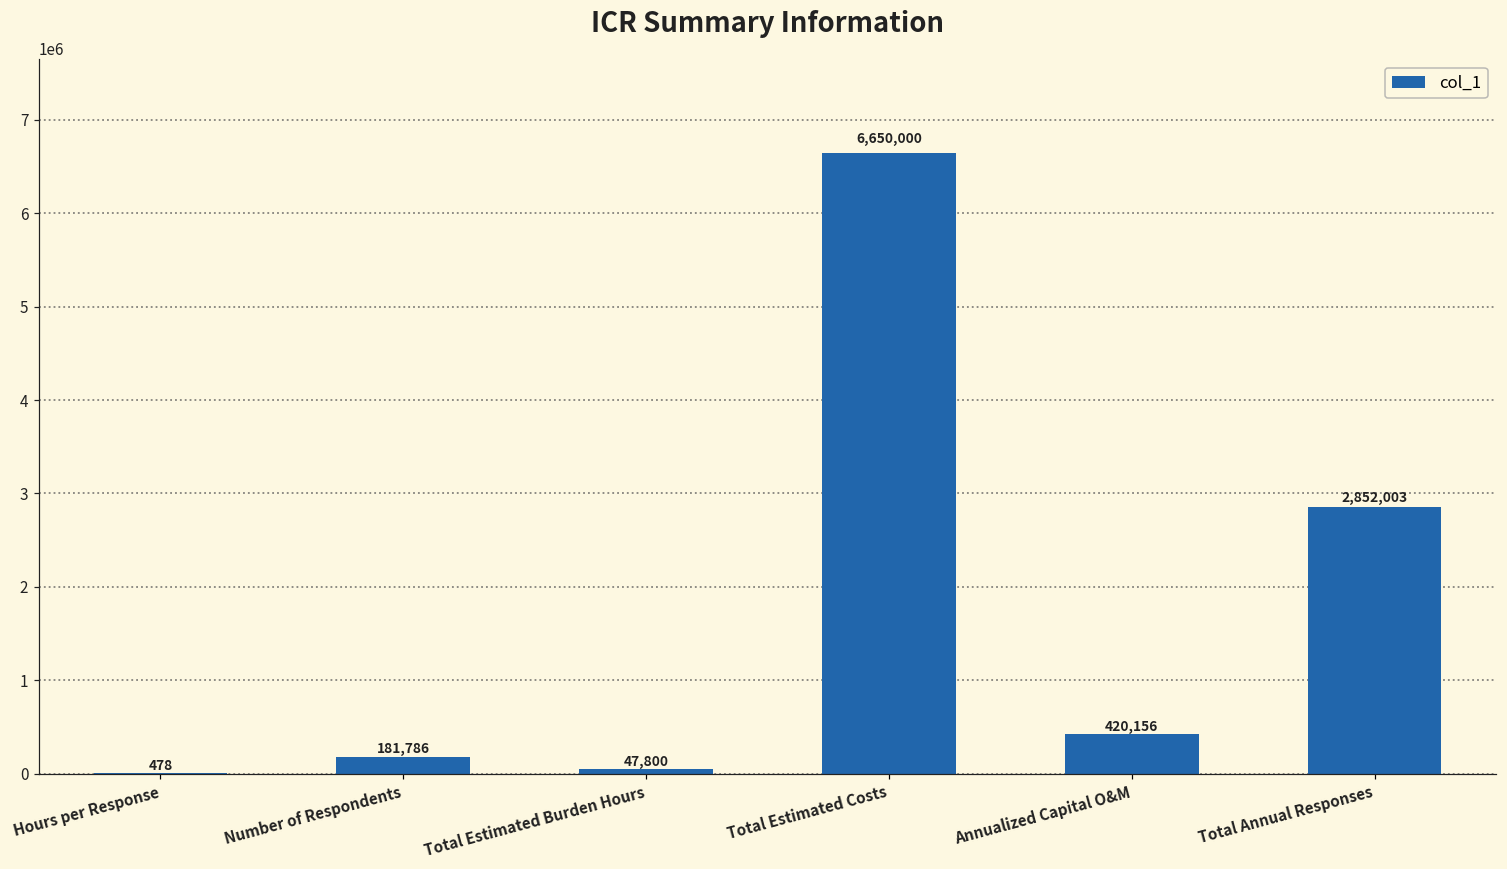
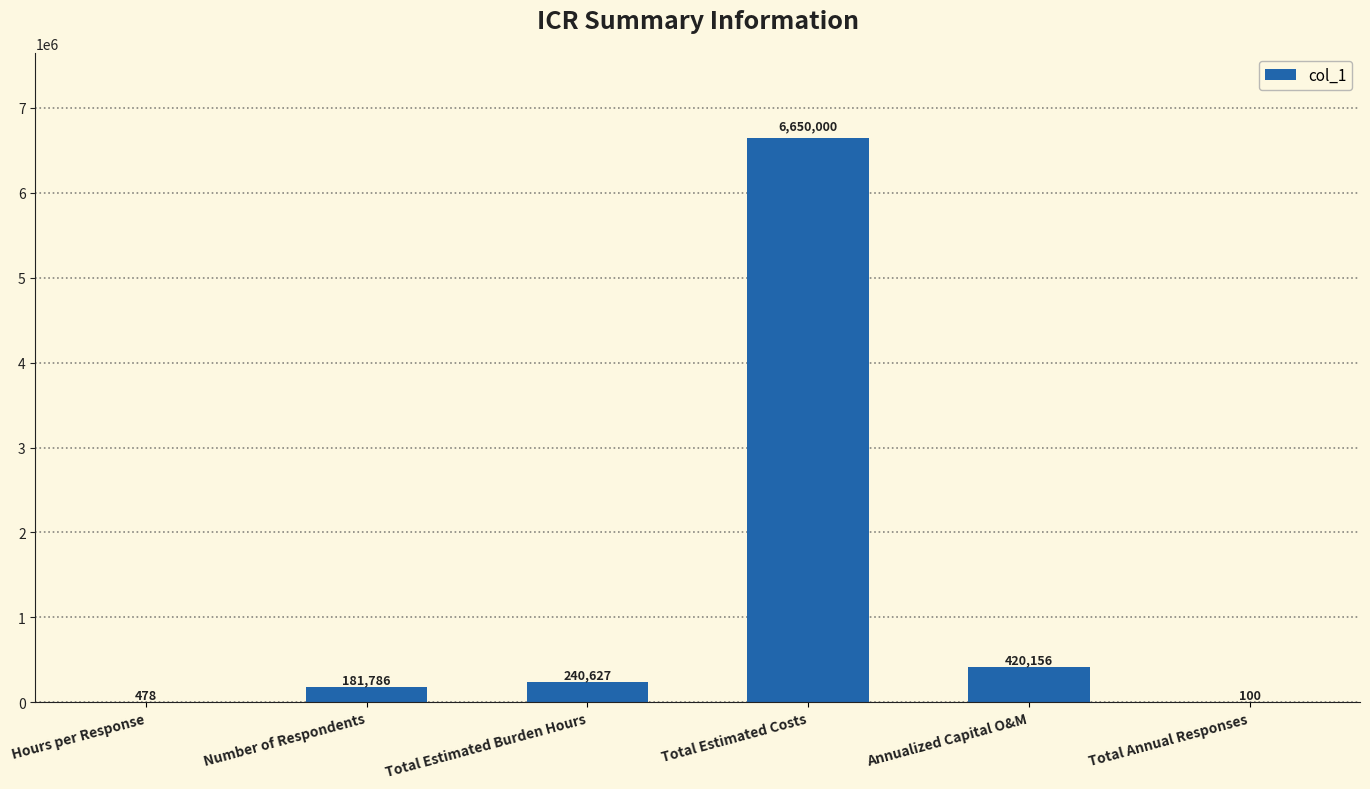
  {
    "Hours per Response": "478",
    "Number of Respondents": "181,786",
-   "Total Estimated Burden Hours": "47,800",
+   "Total Estimated Burden Hours": "240,627",
    "Total Estimated Costs": "6,650,000",
    "Annualized Capital O&M": "420,156",
-   "Total Annual Responses": "2,852,003"
+   "Total Annual Responses": "100"
  }
